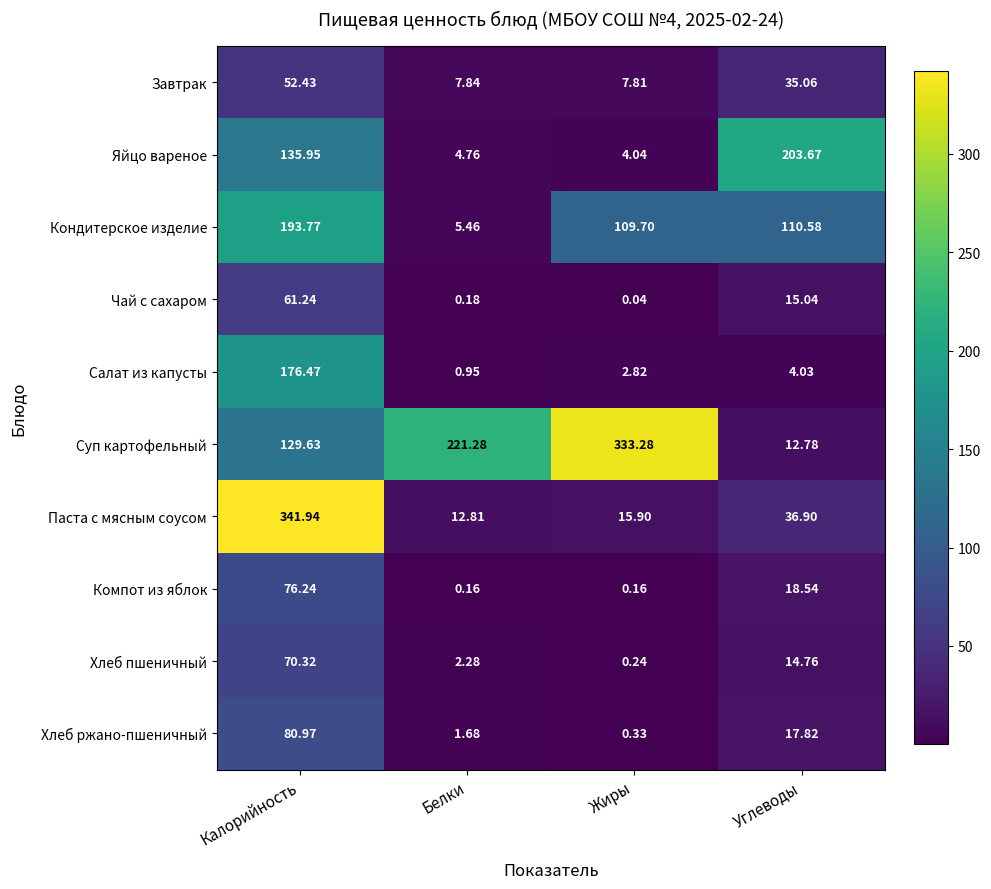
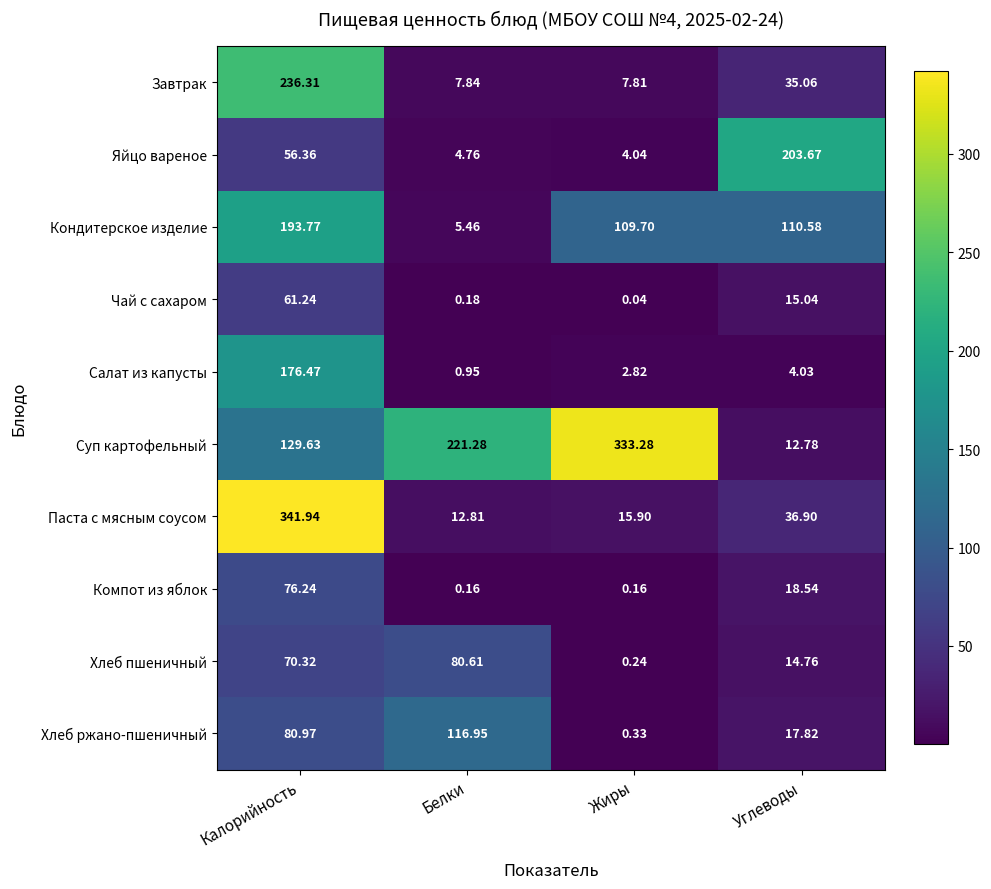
  {
    "Завтрак": {
-     "Калорийность": 52.43,
+     "Калорийность": 236.31,
      "Белки": 7.84,
      "Жиры": 7.81,
      "Углеводы": 35.06
    },
    "Яйцо вареное": {
-     "Калорийность": 135.95,
+     "Калорийность": 56.36,
      "Белки": 4.76,
      "Жиры": 4.04,
      "Углеводы": 203.67
    },
    "Кондитерское изделие": {
      "Калорийность": 193.77,
      "Белки": 5.46,
      "Жиры": 109.70,
      "Углеводы": 110.58
    },
    "Чай с сахаром": {
      "Калорийность": 61.24,
      "Белки": 0.18,
      "Жиры": 0.04,
      "Углеводы": 15.04
    },
    "Салат из капусты": {
      "Калорийность": 176.47,
      "Белки": 0.95,
      "Жиры": 2.82,
      "Углеводы": 4.03
    },
    "Суп картофельный": {
      "Калорийность": 129.63,
      "Белки": 221.28,
      "Жиры": 333.28,
      "Углеводы": 12.78
    },
    "Паста с мясным соусом": {
      "Калорийность": 341.94,
      "Белки": 12.81,
      "Жиры": 15.90,
      "Углеводы": 36.90
    },
    "Компот из яблок": {
      "Калорийность": 76.24,
      "Белки": 0.16,
      "Жиры": 0.16,
      "Углеводы": 18.54
    },
    "Хлеб пшеничный": {
      "Калорийность": 70.32,
-     "Белки": 2.28,
+     "Белки": 80.61,
      "Жиры": 0.24,
      "Углеводы": 14.76
    },
    "Хлеб ржано-пшеничный": {
      "Калорийность": 80.97,
-     "Белки": 1.68,
+     "Белки": 116.95,
      "Жиры": 0.33,
      "Углеводы": 17.82
    }
  }
